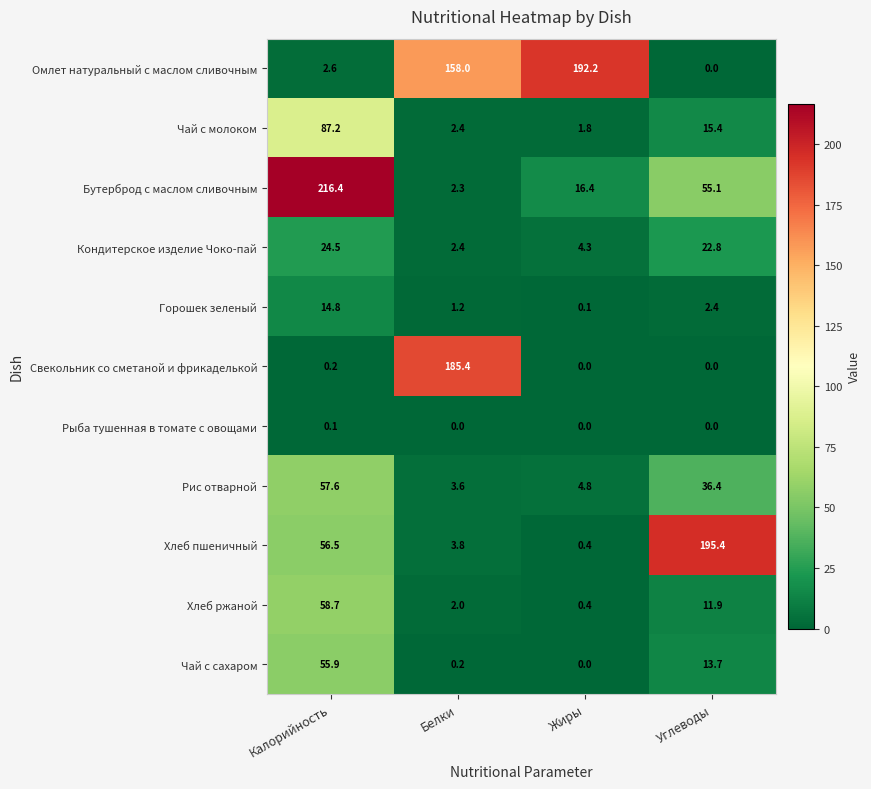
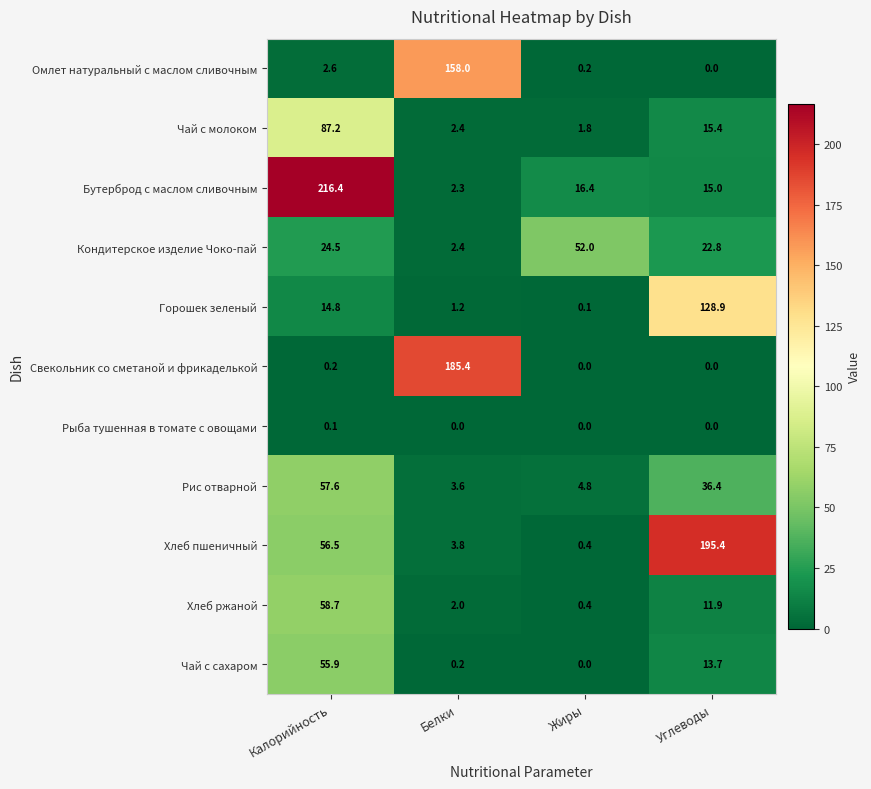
  {
    "Омлет натуральный с маслом сливочным": {
      "Калорийность": 2.6,
      "Белки": 158.0,
-     "Жиры": 192.2,
+     "Жиры": 0.2,
      "Углеводы": 0.0
    },
    "Чай с молоком": {
      "Калорийность": 87.2,
      "Белки": 2.4,
      "Жиры": 1.8,
      "Углеводы": 15.4
    },
    "Бутерброд с маслом сливочным": {
      "Калорийность": 216.4,
      "Белки": 2.3,
      "Жиры": 16.4,
-     "Углеводы": 55.1
+     "Углеводы": 15.0
    },
    "Кондитерское изделие Чоко-пай": {
      "Калорийность": 24.5,
      "Белки": 2.4,
-     "Жиры": 4.3,
+     "Жиры": 52.0,
      "Углеводы": 22.8
    },
    "Горошек зеленый": {
      "Калорийность": 14.8,
      "Белки": 1.2,
      "Жиры": 0.1,
-     "Углеводы": 2.4
+     "Углеводы": 128.9
    },
    "Свекольник со сметаной и фрикаделькой": {
      "Калорийность": 0.2,
      "Белки": 185.4,
      "Жиры": 0.0,
      "Углеводы": 0.0
    },
    "Рыба тушенная в томате с овощами": {
      "Калорийность": 0.1,
      "Белки": 0.0,
      "Жиры": 0.0,
      "Углеводы": 0.0
    },
    "Рис отварной": {
      "Калорийность": 57.6,
      "Белки": 3.6,
      "Жиры": 4.8,
      "Углеводы": 36.4
    },
    "Хлеб пшеничный": {
      "Калорийность": 56.5,
      "Белки": 3.8,
      "Жиры": 0.4,
      "Углеводы": 195.4
    },
    "Хлеб ржаной": {
      "Калорийность": 58.7,
      "Белки": 2.0,
      "Жиры": 0.4,
      "Углеводы": 11.9
    },
    "Чай с сахаром": {
      "Калорийность": 55.9,
      "Белки": 0.2,
      "Жиры": 0.0,
      "Углеводы": 13.7
    }
  }
